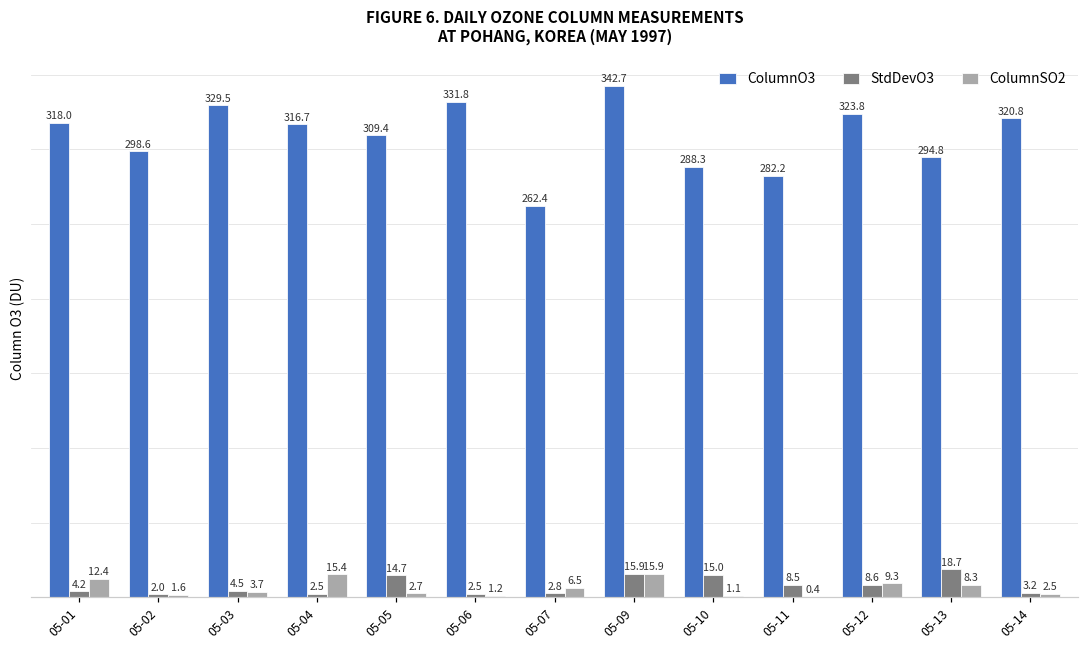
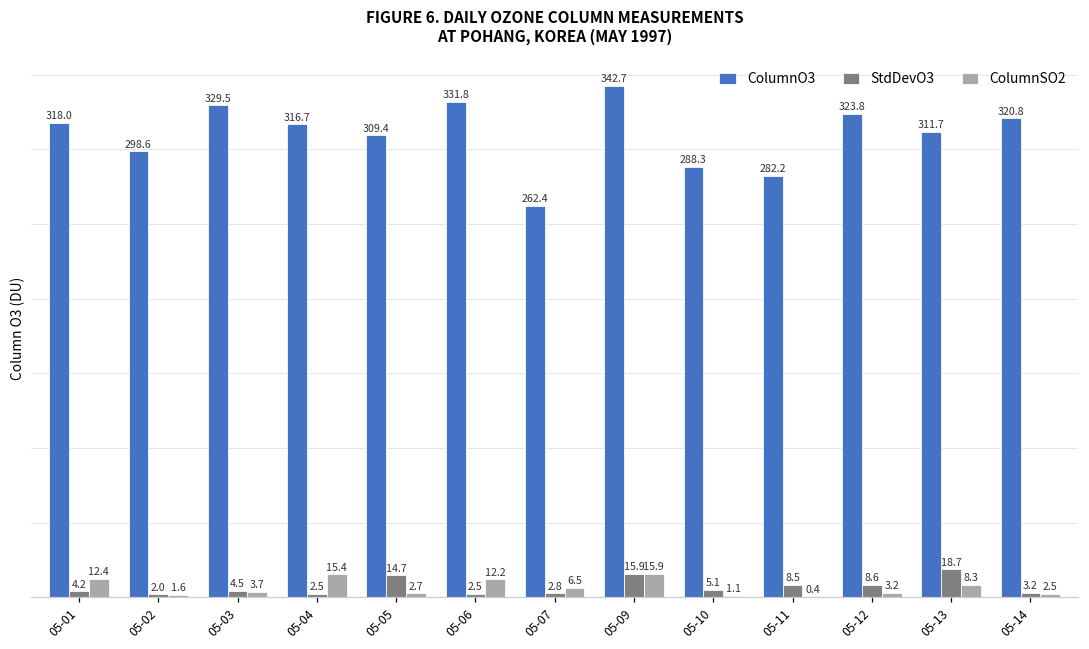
  {
    "ColumnO3": {
      "05-01": 318.0,
      "05-02": 298.6,
      "05-03": 329.5,
      "05-04": 316.7,
      "05-05": 309.4,
      "05-06": 331.8,
      "05-07": 262.4,
      "05-09": 342.7,
      "05-10": 288.3,
      "05-11": 282.2,
      "05-12": 323.8,
-     "05-13": 294.8,
+     "05-13": 311.7,
      "05-14": 320.8
    },
    "StdDevO3": {
      "05-01": 4.2,
      "05-02": 2.0,
      "05-03": 4.5,
      "05-04": 2.5,
      "05-05": 14.7,
      "05-06": 2.5,
      "05-07": 2.8,
      "05-09": 15.9,
-     "05-10": 15.0,
+     "05-10": 5.1,
      "05-11": 8.5,
      "05-12": 8.6,
      "05-13": 18.7,
      "05-14": 3.2
    },
    "ColumnSO2": {
      "05-01": 12.4,
      "05-02": 1.6,
      "05-03": 3.7,
      "05-04": 15.4,
      "05-05": 2.7,
-     "05-06": 1.2,
+     "05-06": 12.2,
      "05-07": 6.5,
      "05-09": 15.9,
      "05-10": 1.1,
      "05-11": 0.4,
-     "05-12": 9.3,
+     "05-12": 3.2,
      "05-13": 8.3,
      "05-14": 2.5
    }
  }
